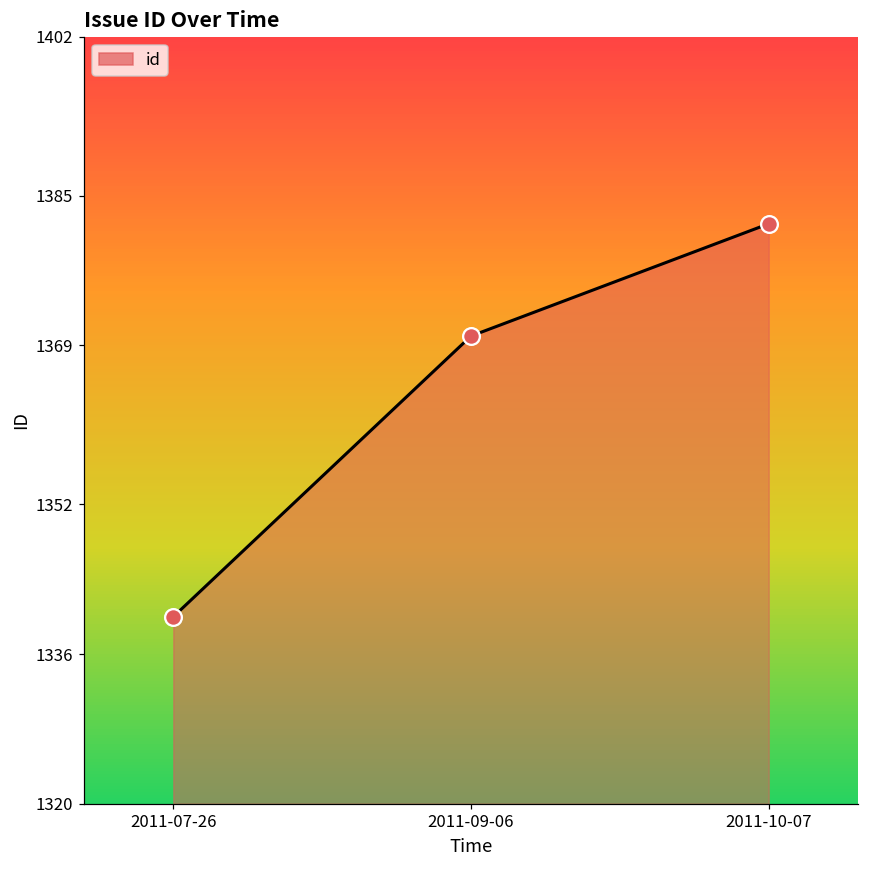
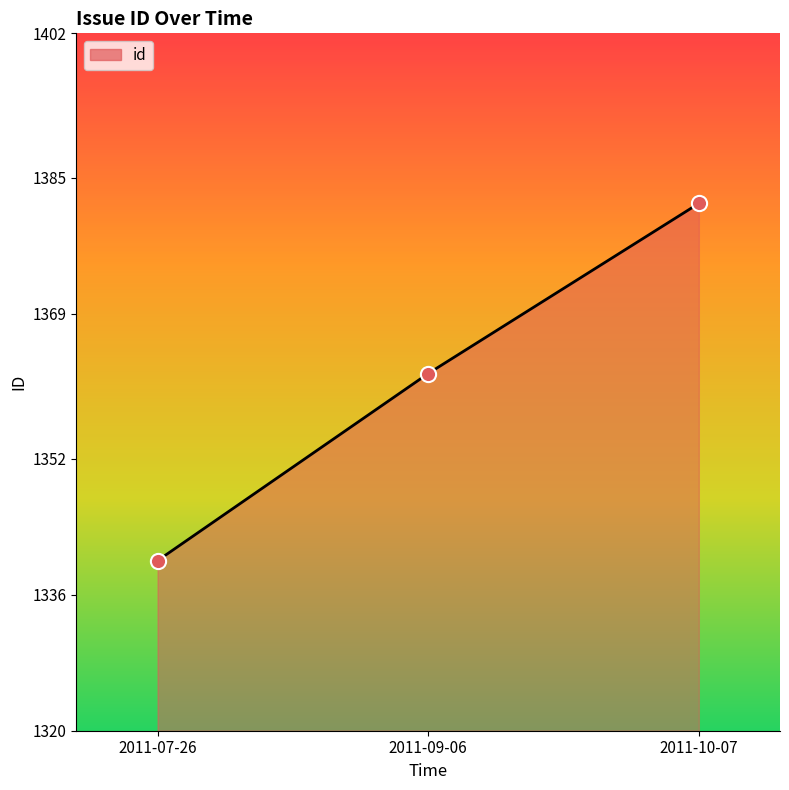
  {
    "2011-07-26": 1340,
-   "2011-09-06": 1370,
+   "2011-09-06": 1362,
    "2011-10-07": 1382
  }
